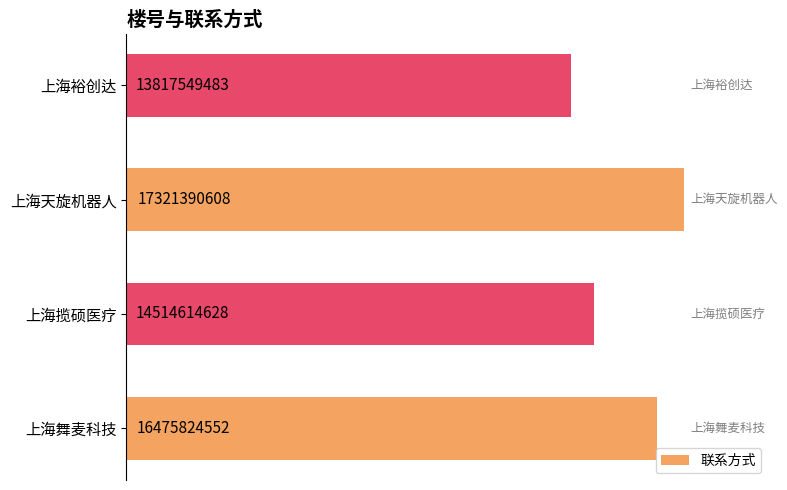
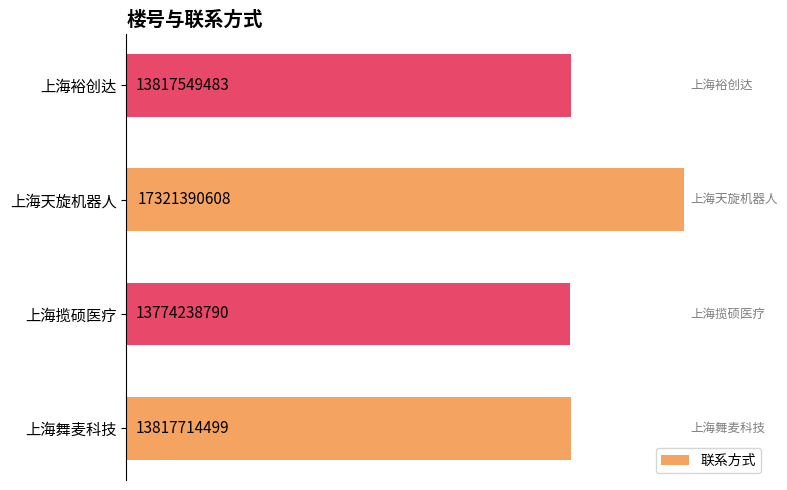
  {
    "上海裕创达": 13817549483,
    "上海天旋机器人": 17321390608,
-   "上海揽硕医疗": 14514614628,
-   "上海舞麦科技": 16475824552
+   "上海揽硕医疗": 13774238790,
+   "上海舞麦科技": 13817714499
  }
